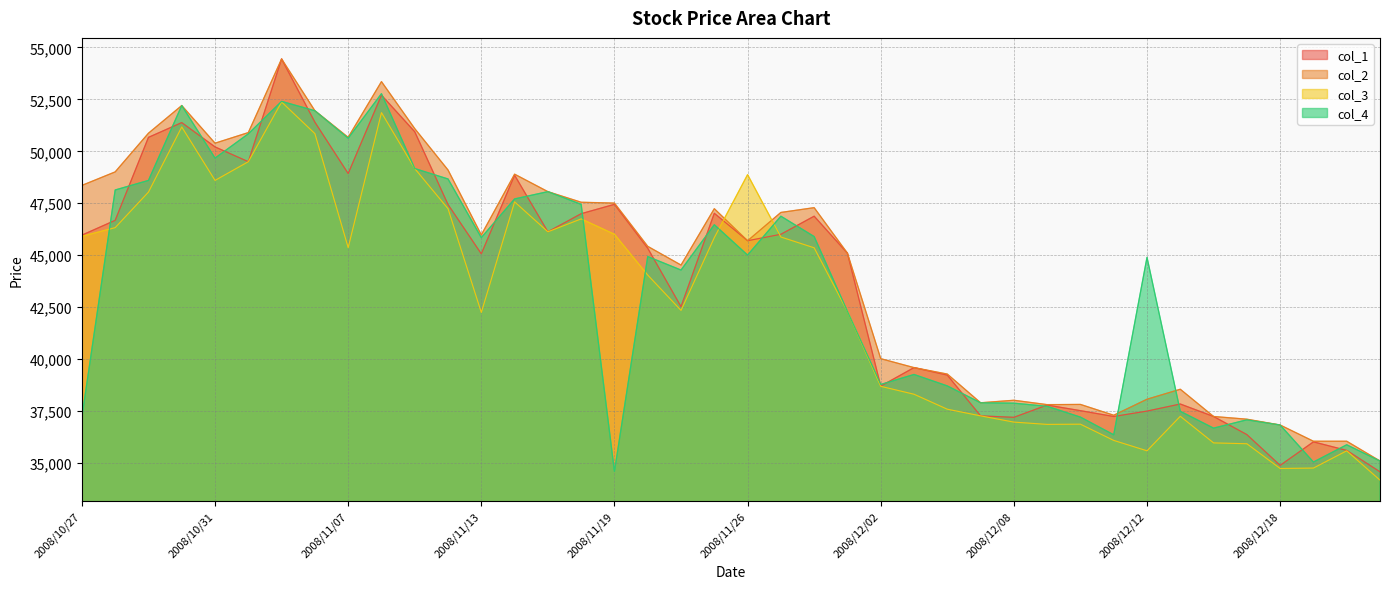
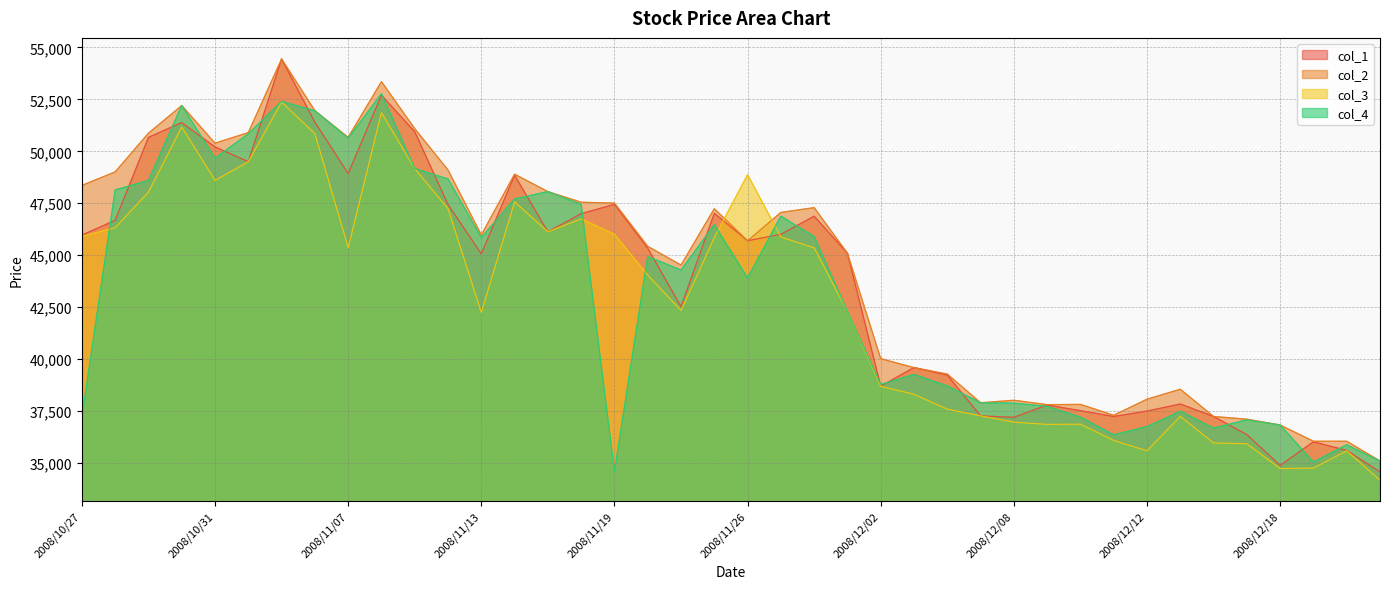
  {
    "col_3": {
      "2008/10/31": "48,600",
      "2008/11/07": "45,400",
      "2008/11/13": "42,300",
      "2008/11/19": "46,000",
      "2008/11/26": "48,900",
      "2008/12/08": "37,000",
      "2008/12/12": "35,600",
      "2008/12/18": "34,800"
    },
    "col_4": {
      "2008/10/27": "37,200",
      "2008/10/31": "49,700",
      "2008/11/13": "45,900",
      "2008/11/19": "34,600",
-     "2008/11/26": "45,000",
+     "2008/11/26": "43,900",
      "2008/12/08": "37,900",
-     "2008/12/12": "44,900"
+     "2008/12/12": "36,800"
    }
  }
